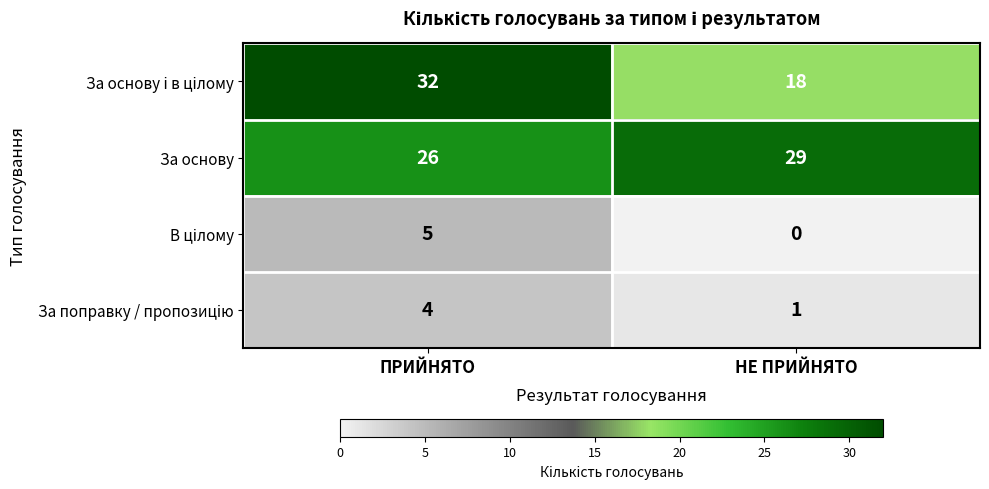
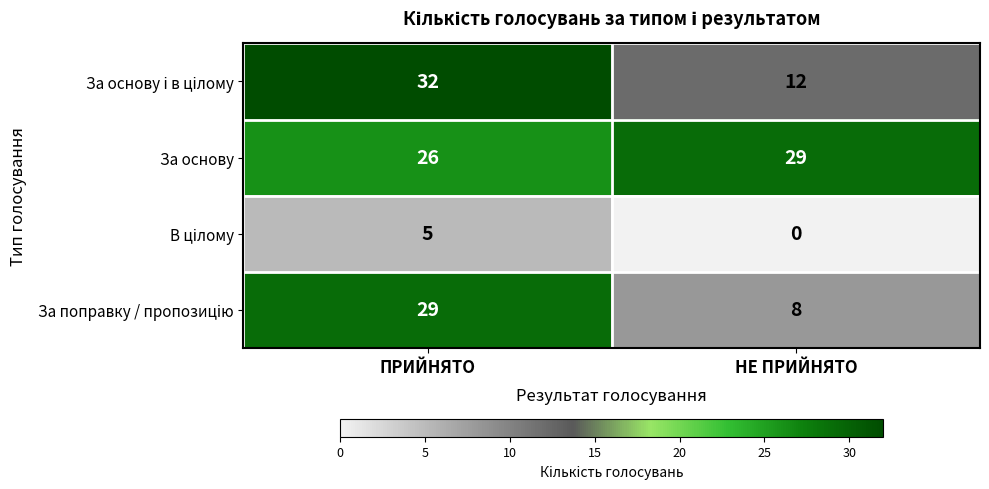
  {
    "За основу і в цілому": {
      "ПРИЙНЯТО": 32,
-     "НЕ ПРИЙНЯТО": 18
+     "НЕ ПРИЙНЯТО": 12
    },
    "За основу": {
      "ПРИЙНЯТО": 26,
      "НЕ ПРИЙНЯТО": 29
    },
    "В цілому": {
      "ПРИЙНЯТО": 5,
      "НЕ ПРИЙНЯТО": 0
    },
    "За поправку / пропозицію": {
-     "ПРИЙНЯТО": 4,
-     "НЕ ПРИЙНЯТО": 1
+     "ПРИЙНЯТО": 29,
+     "НЕ ПРИЙНЯТО": 8
    }
  }
